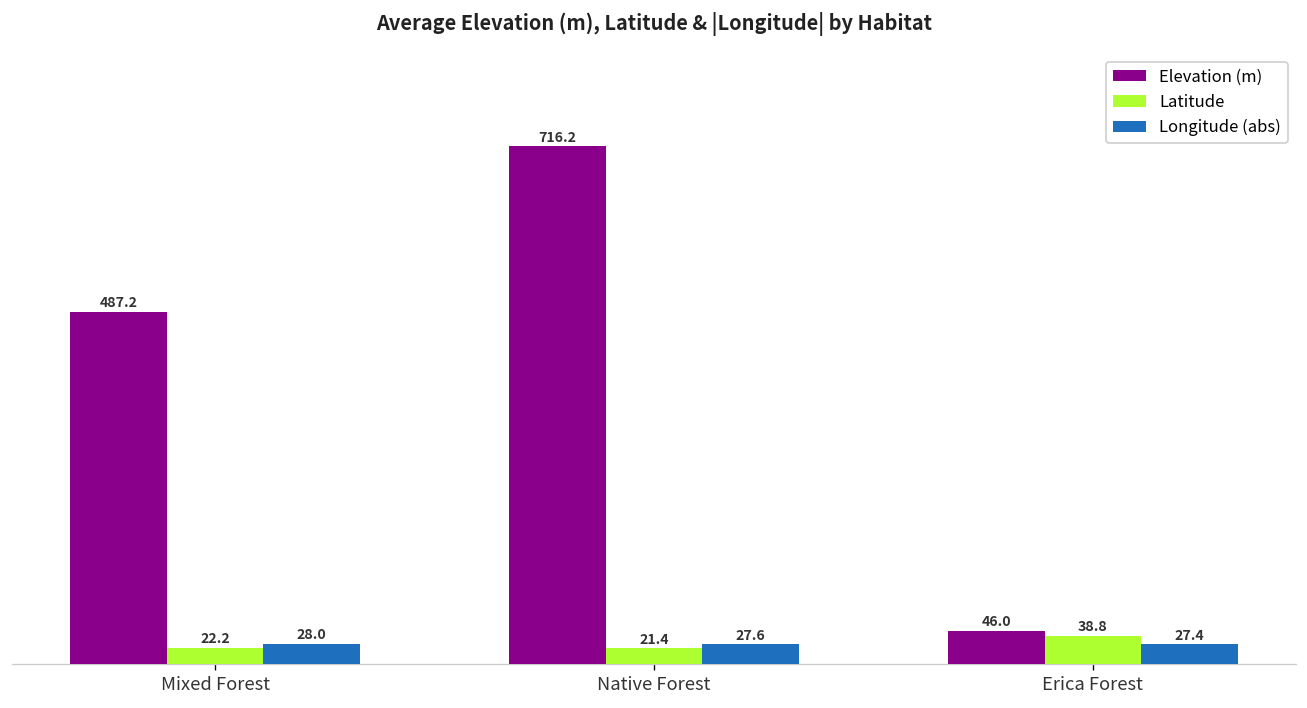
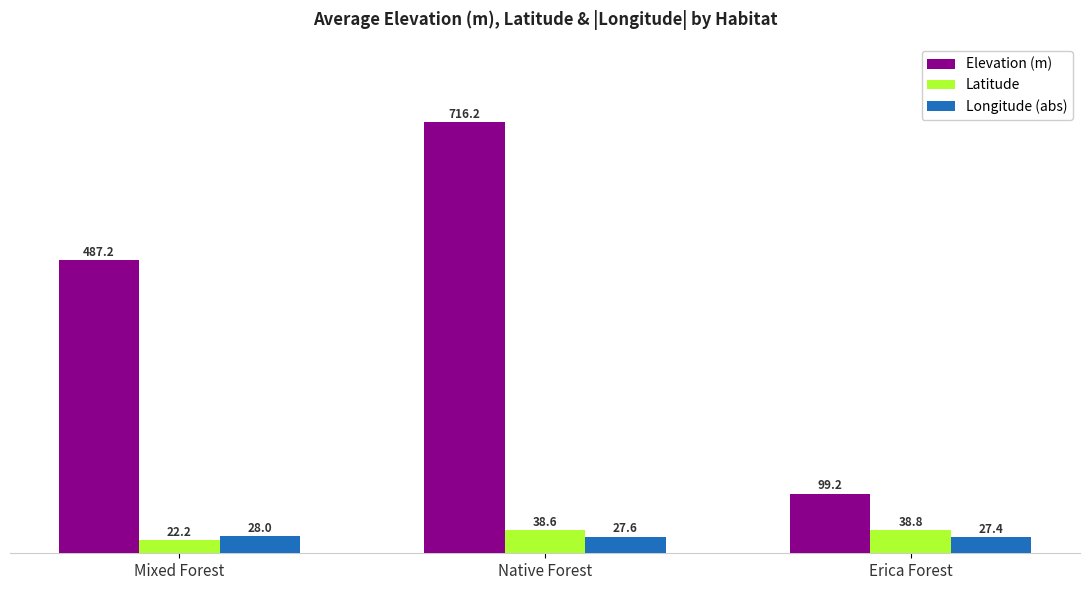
  {
    "Elevation (m)": {
      "Mixed Forest": 487.2,
      "Native Forest": 716.2,
-     "Erica Forest": 46.0
+     "Erica Forest": 99.2
    },
    "Latitude": {
      "Mixed Forest": 22.2,
-     "Native Forest": 21.4,
+     "Native Forest": 38.6,
      "Erica Forest": 38.8
    },
    "Longitude (abs)": {
      "Mixed Forest": 28.0,
      "Native Forest": 27.6,
      "Erica Forest": 27.4
    }
  }
